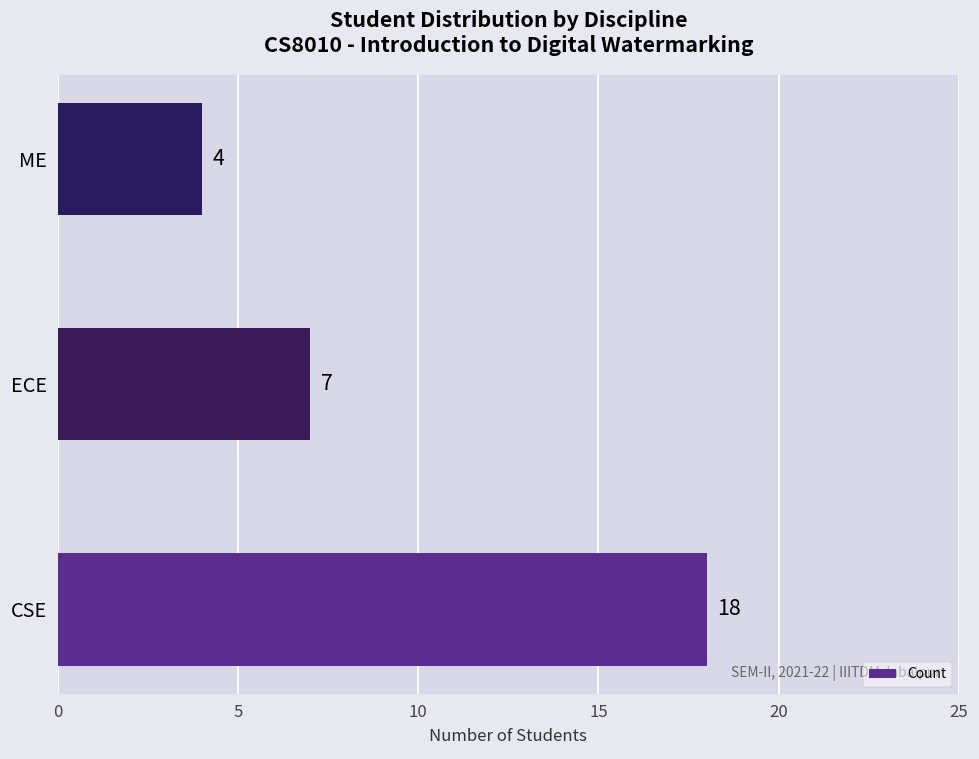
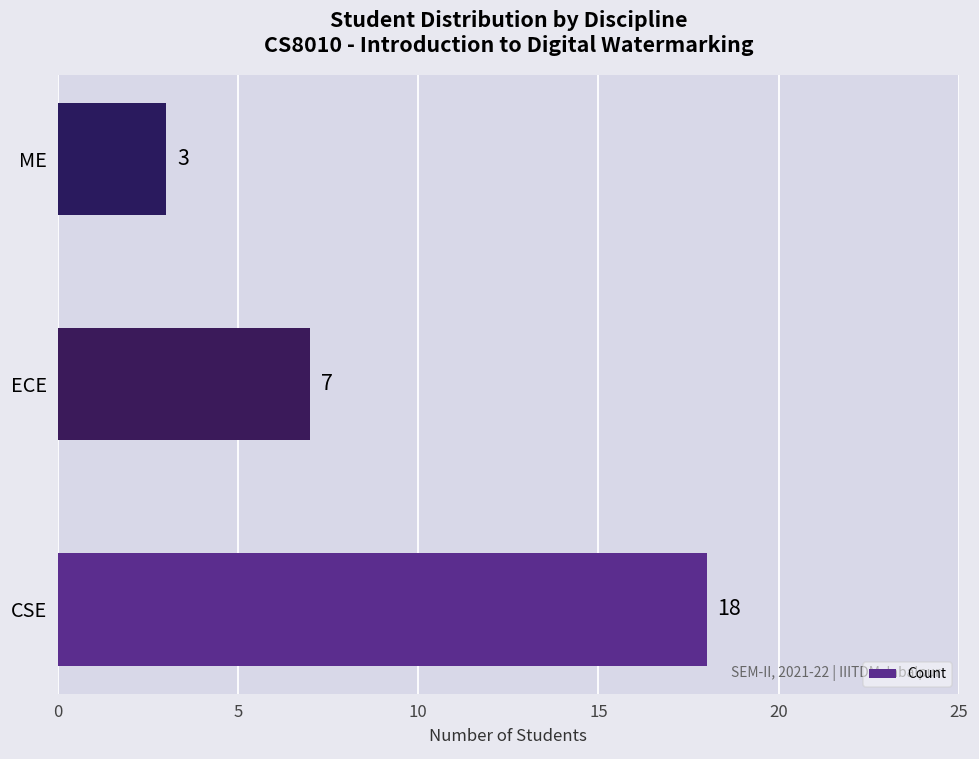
  {
-   "ME": 4,
+   "ME": 3,
    "ECE": 7,
    "CSE": 18
  }
